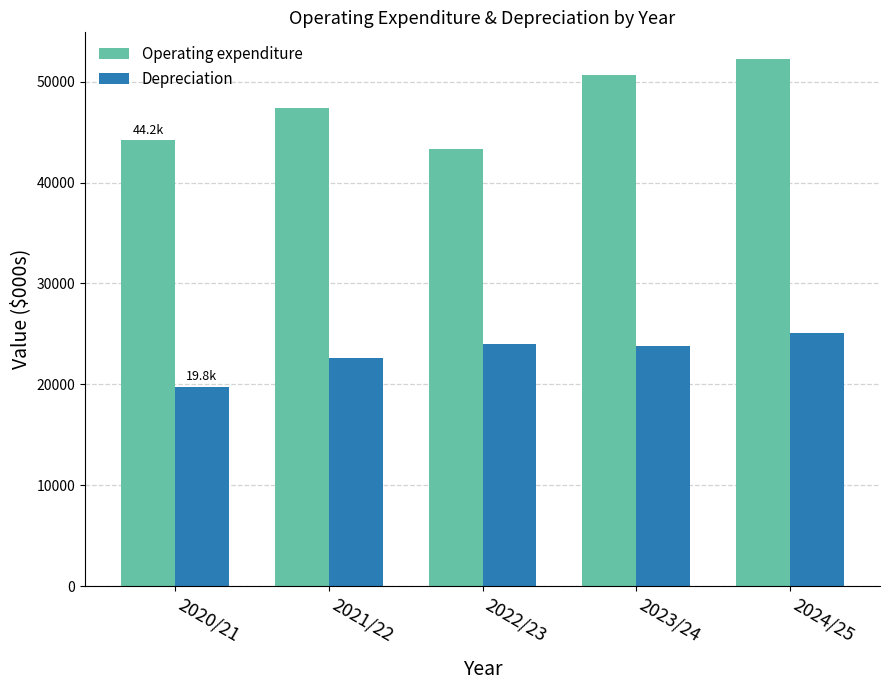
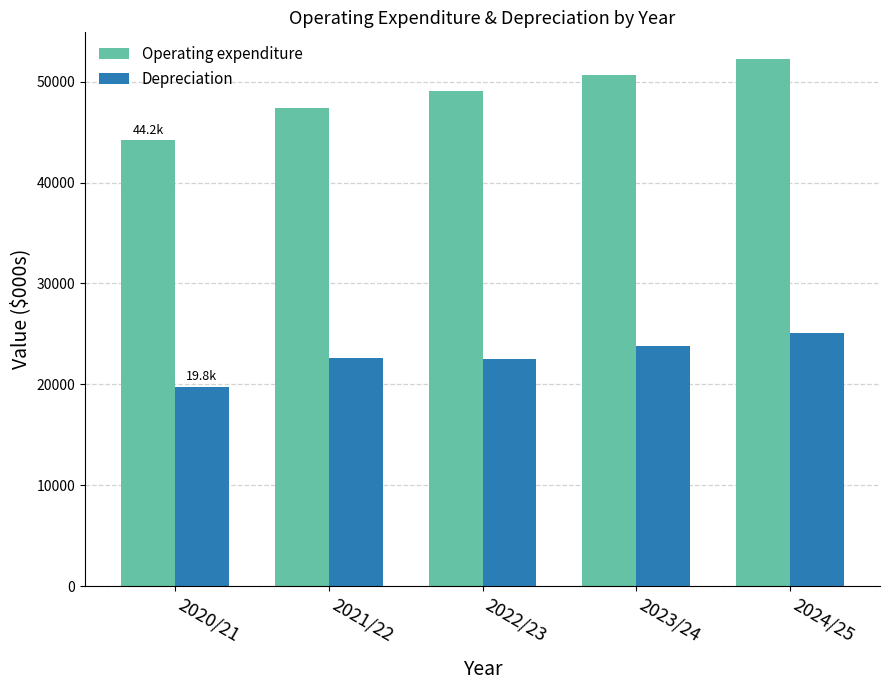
  {
    "Operating expenditure": {
      "2021/22": 47400,
-     "2022/23": 43300,
+     "2022/23": 49100,
      "2023/24": 50700,
      "2024/25": 52300
    },
    "Depreciation": {
      "2021/22": 22600,
-     "2022/23": 24000,
+     "2022/23": 22500,
      "2023/24": 23900,
      "2024/25": 25100
    }
  }
